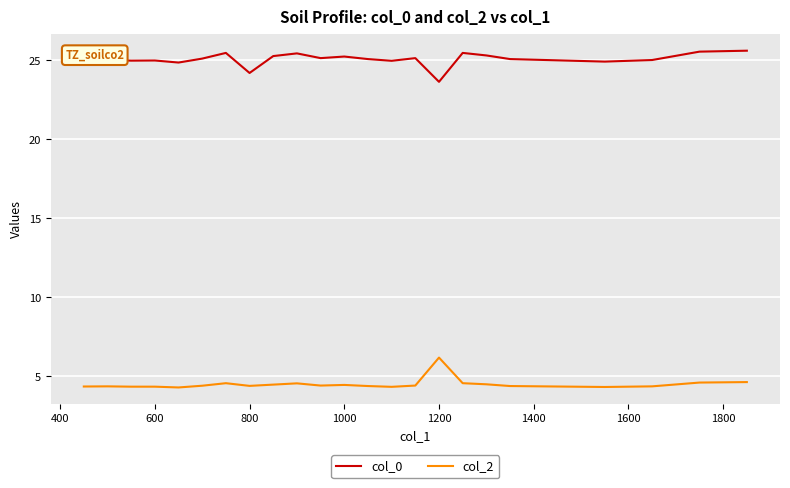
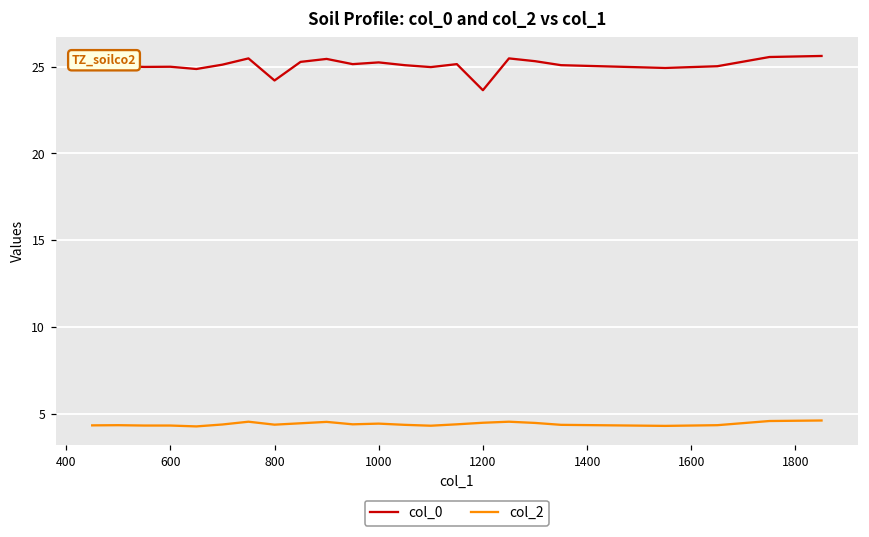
  {
    "col_0": {
      "600": 25.0,
      "800": 24.2,
      "1000": 25.2,
      "1200": 23.6
    },
    "col_2": {
      "600": 4.4,
      "800": 4.4,
      "1000": 4.5,
-     "1200": 6.2
+     "1200": 4.5
    }
  }
